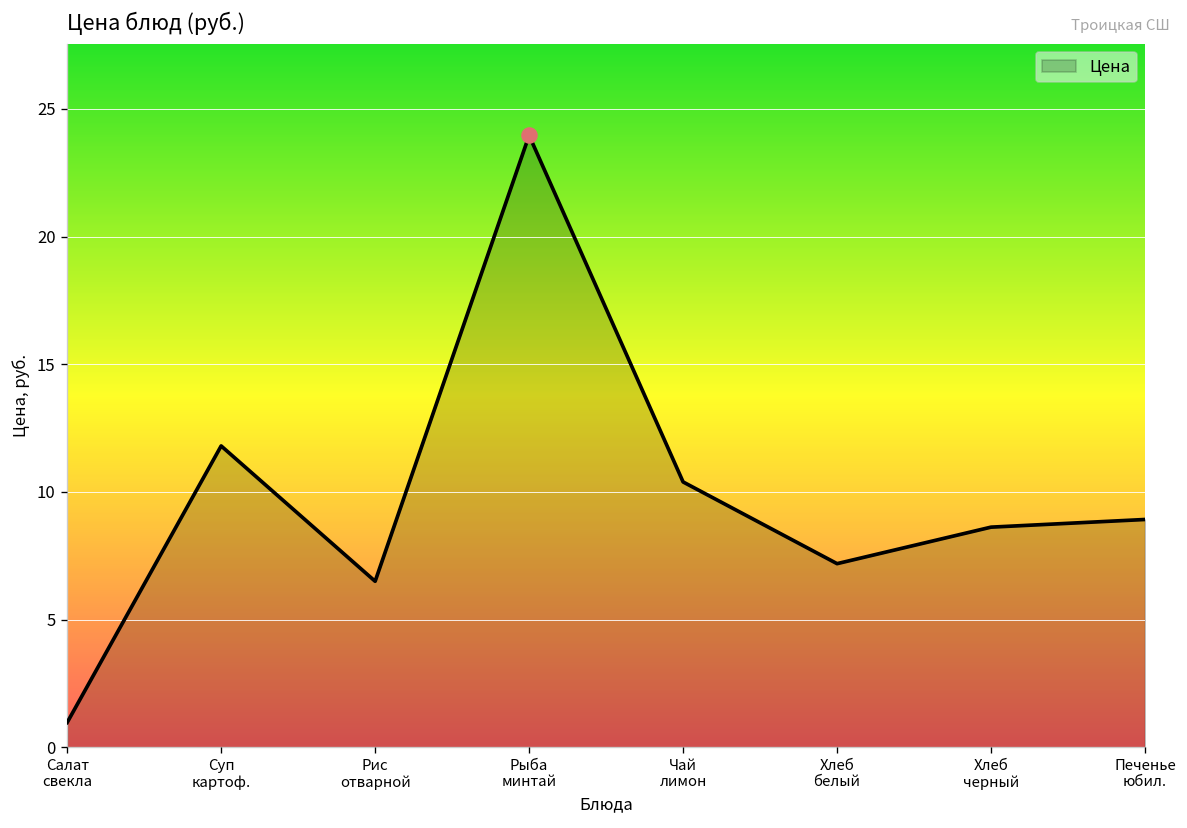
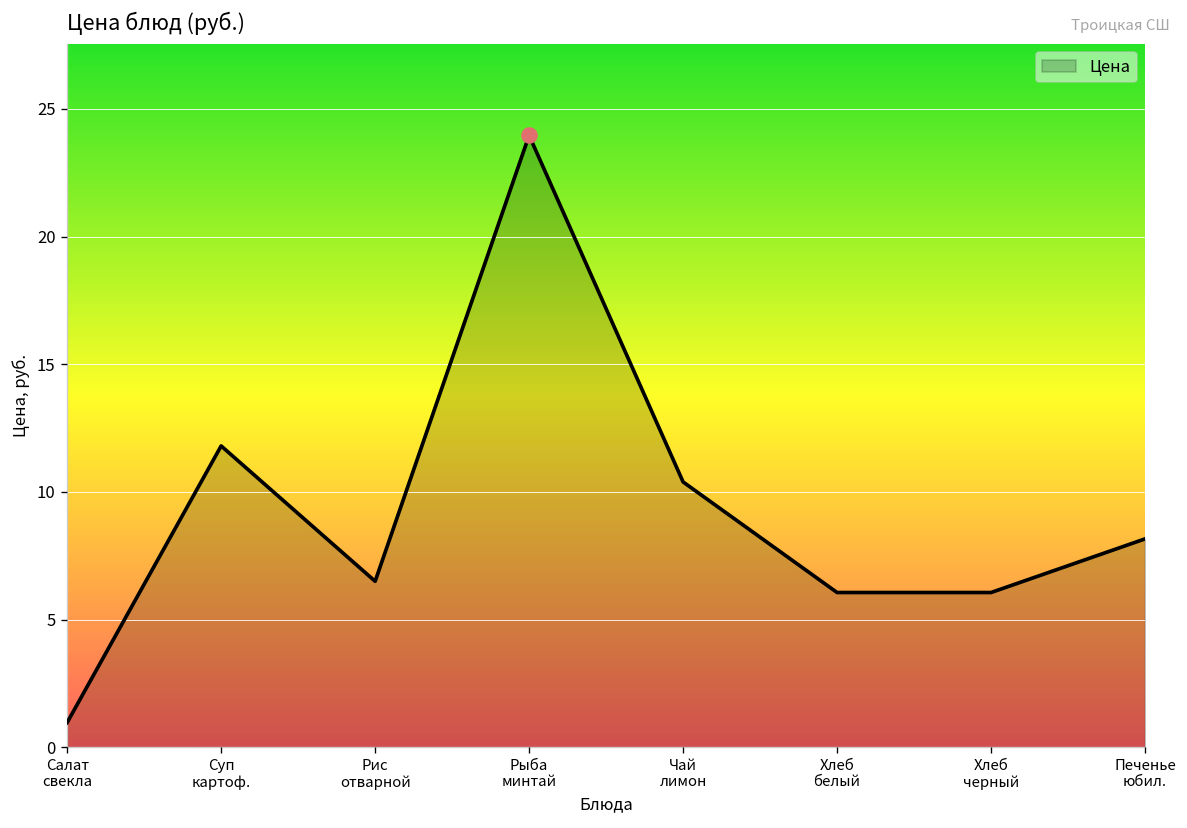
  {
    "Цена": {
      "Салат свекла": 1.0,
      "Суп картоф.": 11.8,
      "Рис отварной": 6.5,
      "Чай лимон": 10.4,
-     "Хлеб белый": 7.2,
-     "Хлеб черный": 8.6,
-     "Печенье юбил.": 8.9
+     "Хлеб белый": 6.1,
+     "Хлеб черный": 6.1,
+     "Печенье юбил.": 8.2
    }
  }
